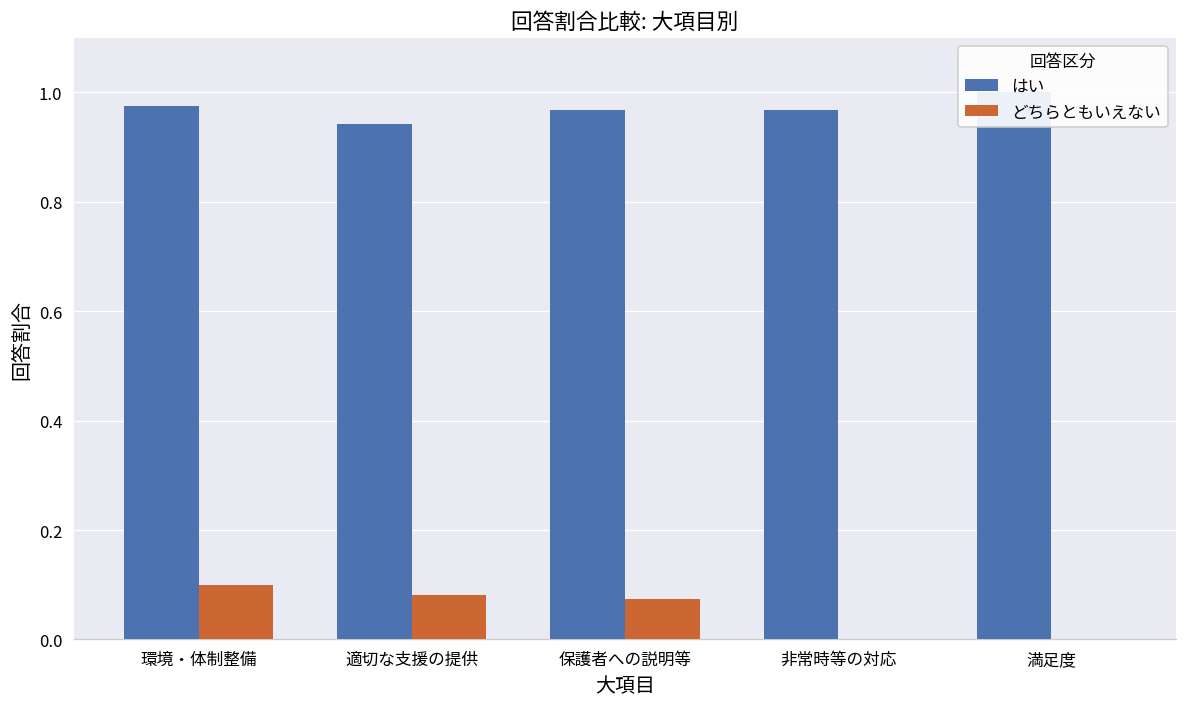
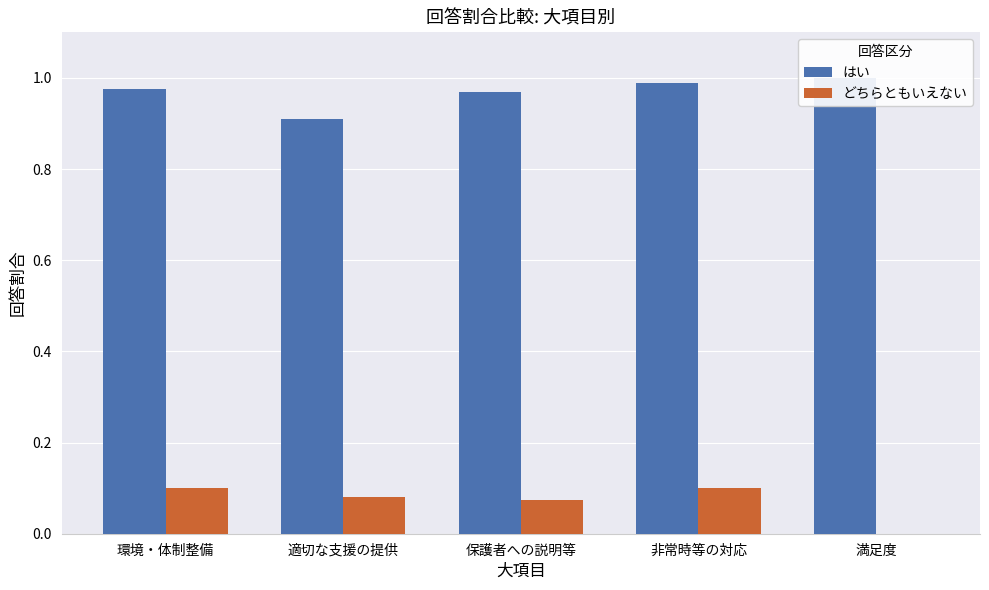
  {
    "はい": {
      "環境・体制整備": 0.98,
-     "適切な支援の提供": 0.94,
+     "適切な支援の提供": 0.91,
      "保護者への説明等": 0.97,
-     "非常時等の対応": 0.97
+     "非常時等の対応": 0.99
    },
    "どちらともいえない": {
      "環境・体制整備": 0.1,
      "適切な支援の提供": 0.08,
      "保護者への説明等": 0.07,
-     "非常時等の対応": 0.0,
+     "非常時等の対応": 0.1,
      "満足度": 0.0
    }
  }
